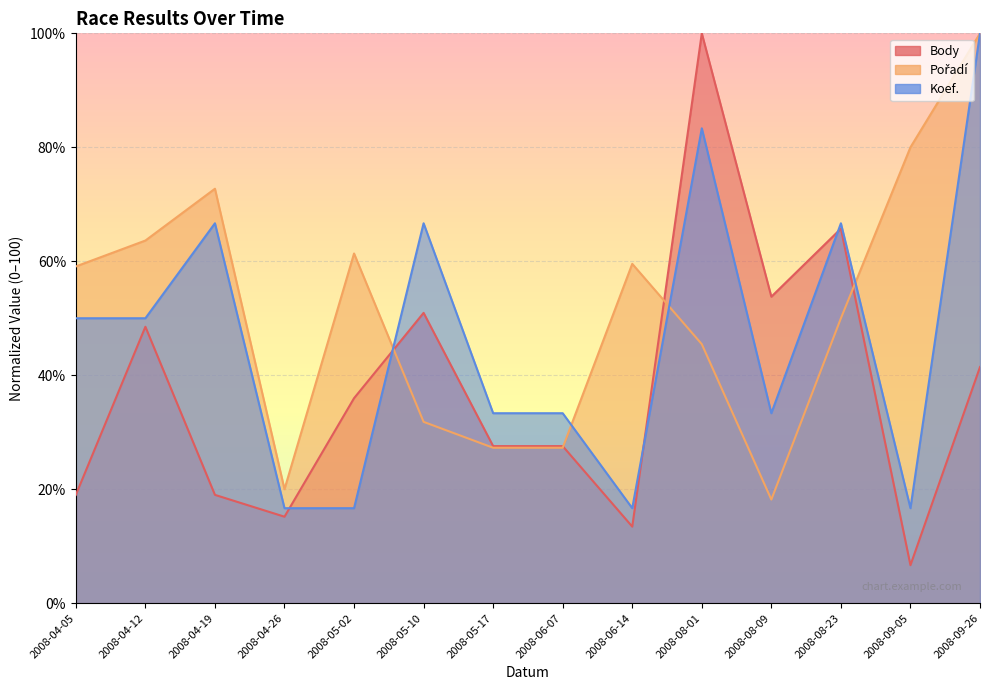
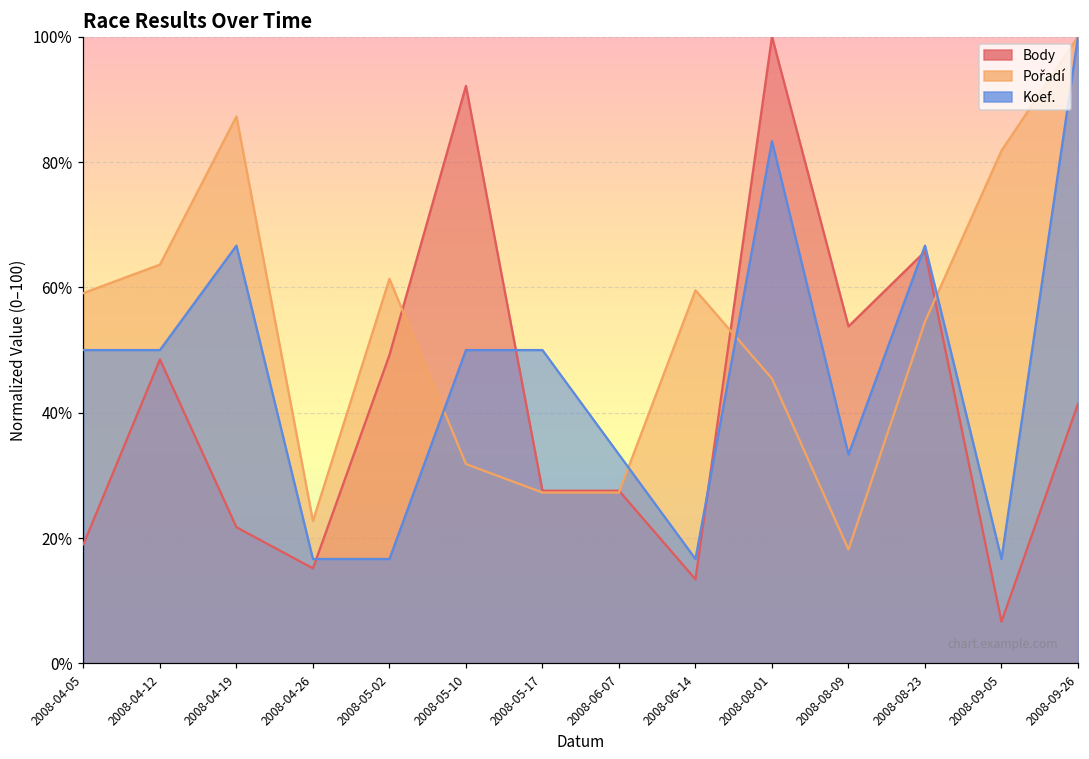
  {
    "Body": {
      "2008-04-05": "19%",
      "2008-04-12": "49%",
-     "2008-04-19": "19%",
+     "2008-04-19": "22%",
      "2008-04-26": "15%",
-     "2008-05-02": "36%",
-     "2008-05-10": "51%",
+     "2008-05-02": "49%",
+     "2008-05-10": "92%",
      "2008-06-14": "13%",
      "2008-08-01": "100%",
      "2008-08-09": "54%",
      "2008-08-23": "66%",
      "2008-09-05": "7%",
      "2008-09-26": "41%"
    },
    "Pořadí": {
      "2008-04-05": "59%",
      "2008-04-12": "64%",
-     "2008-04-19": "73%",
-     "2008-04-26": "20%",
+     "2008-04-19": "87%",
+     "2008-04-26": "23%",
      "2008-05-02": "61%",
      "2008-05-10": "32%",
      "2008-06-14": "60%",
      "2008-08-01": "45%",
      "2008-08-09": "18%",
-     "2008-08-23": "50%",
-     "2008-09-05": "80%"
+     "2008-08-23": "55%",
+     "2008-09-05": "82%"
    },
    "Koef.": {
      "2008-04-05": "50%",
      "2008-04-12": "50%",
      "2008-04-19": "67%",
      "2008-04-26": "17%",
      "2008-05-02": "17%",
-     "2008-05-10": "67%",
-     "2008-05-17": "33%",
+     "2008-05-10": "50%",
+     "2008-05-17": "50%",
      "2008-06-07": "33%",
      "2008-06-14": "17%",
      "2008-08-01": "83%",
      "2008-08-09": "33%",
      "2008-08-23": "67%",
      "2008-09-05": "17%"
    }
  }
